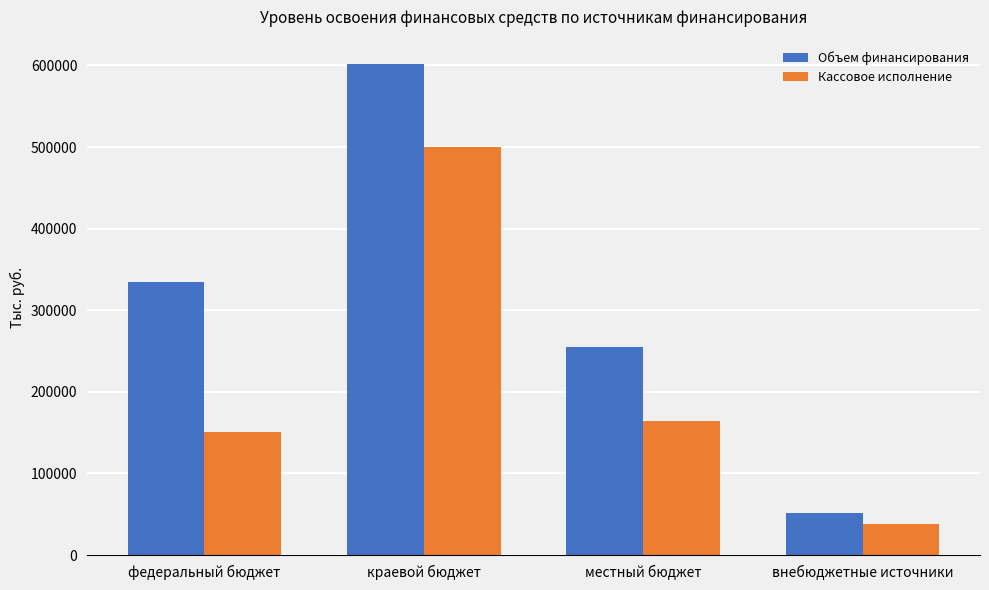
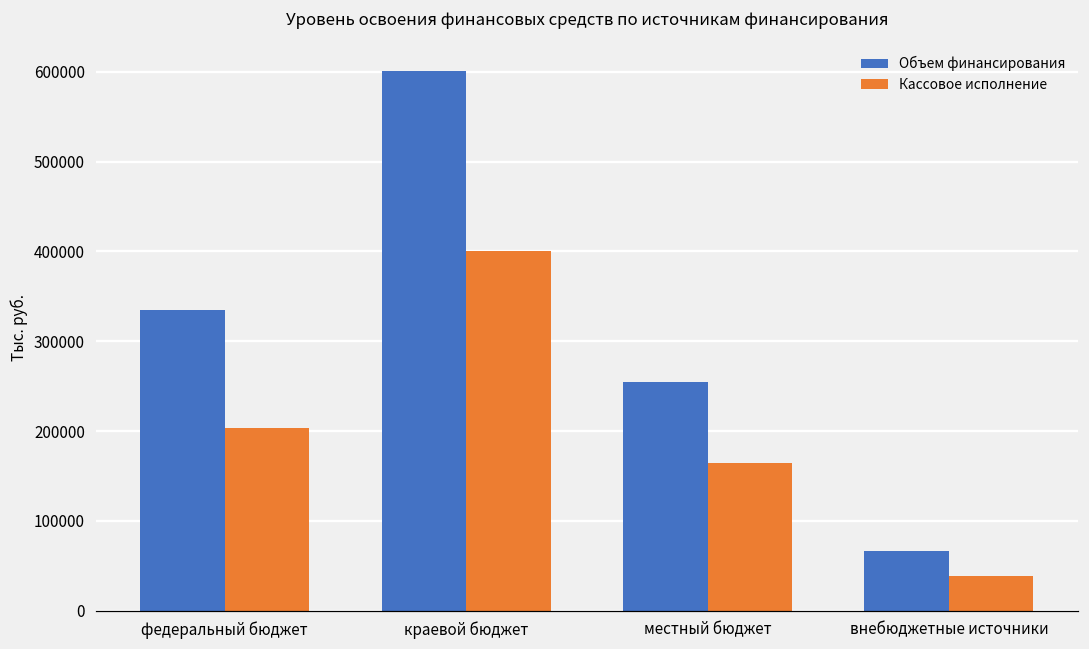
  {
    "Объем финансирования": {
      "федеральный бюджет": 330000,
      "краевой бюджет": 600000,
      "местный бюджет": 250000,
-     "внебюджетные источники": 50000
+     "внебюджетные источники": 70000
    },
    "Кассовое исполнение": {
-     "федеральный бюджет": 150000,
-     "краевой бюджет": 500000,
+     "федеральный бюджет": 200000,
+     "краевой бюджет": 400000,
      "местный бюджет": 160000,
      "внебюджетные источники": 40000
    }
  }
